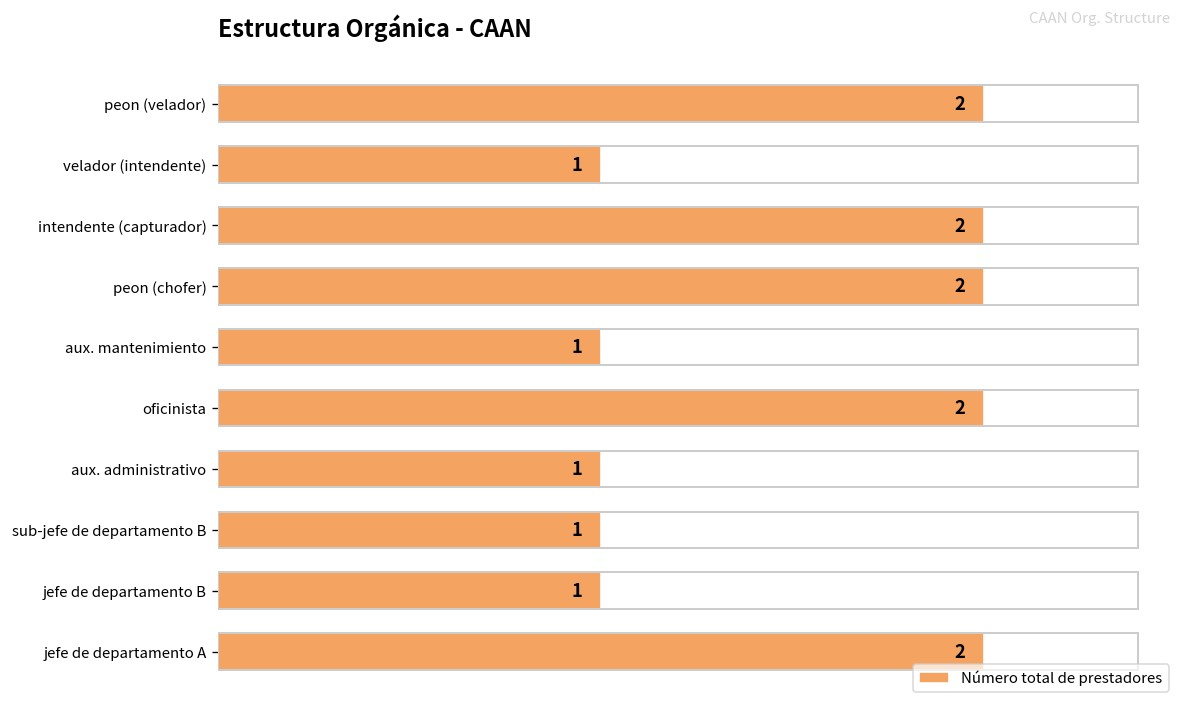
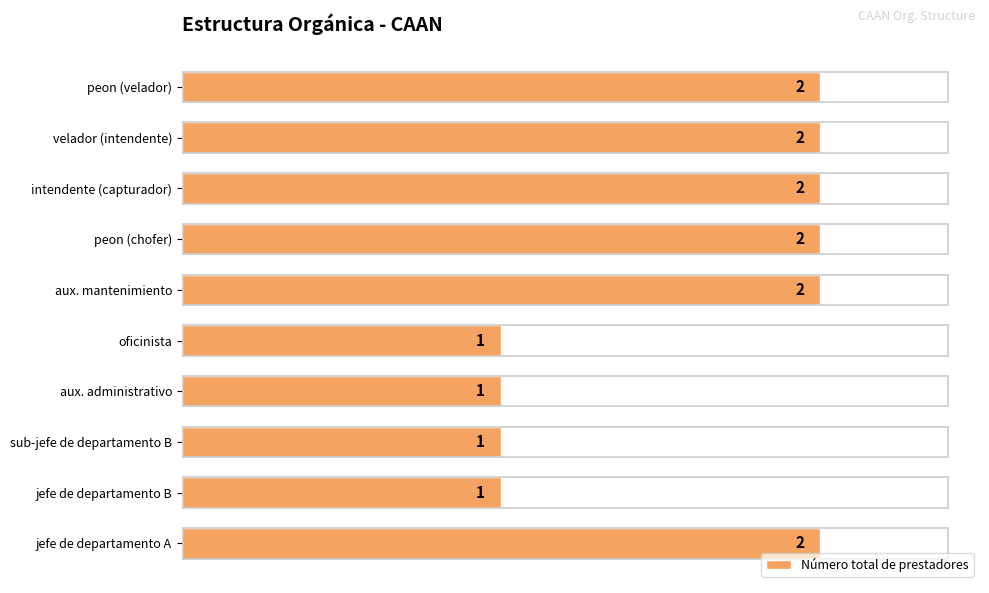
  {
    "peon (velador)": 2,
-   "velador (intendente)": 1,
+   "velador (intendente)": 2,
    "intendente (capturador)": 2,
    "peon (chofer)": 2,
-   "aux. mantenimiento": 1,
-   "oficinista": 2,
+   "aux. mantenimiento": 2,
+   "oficinista": 1,
    "aux. administrativo": 1,
    "sub-jefe de departamento B": 1,
    "jefe de departamento B": 1,
    "jefe de departamento A": 2
  }
